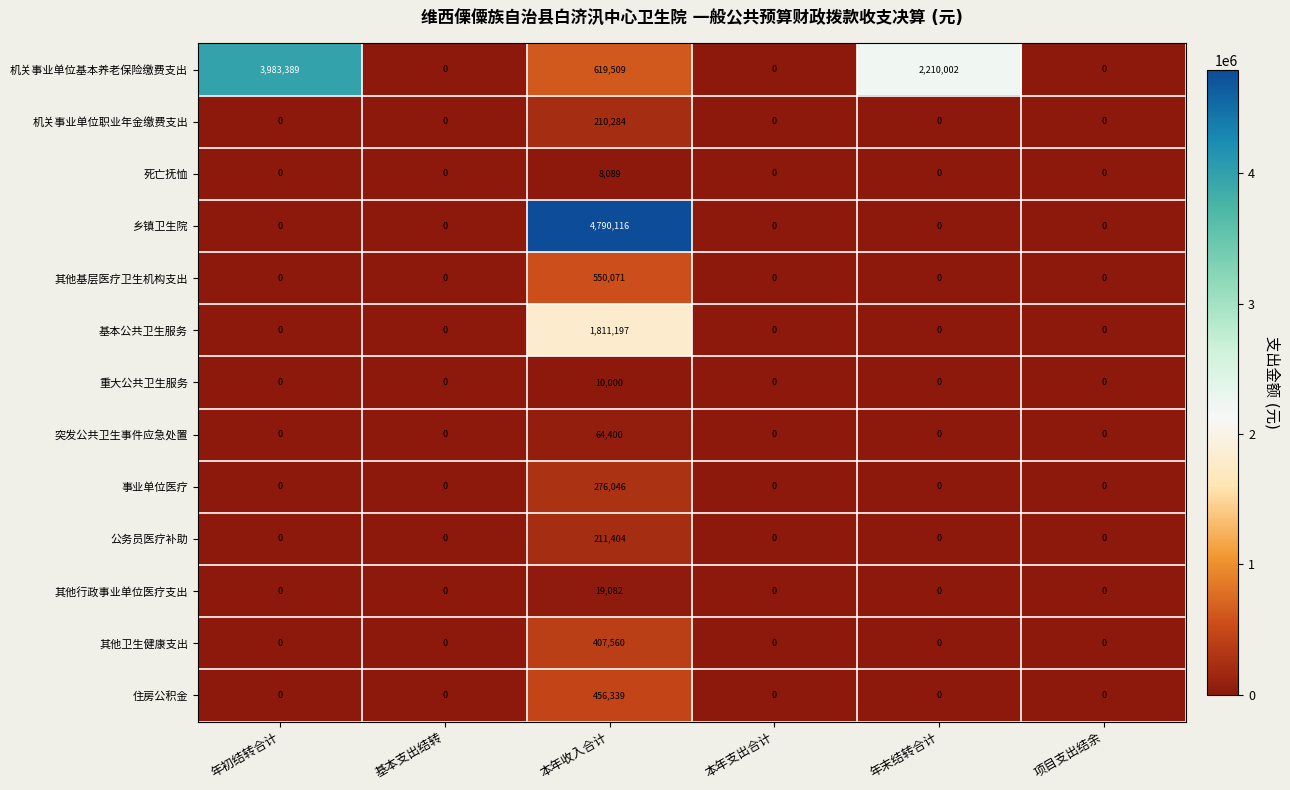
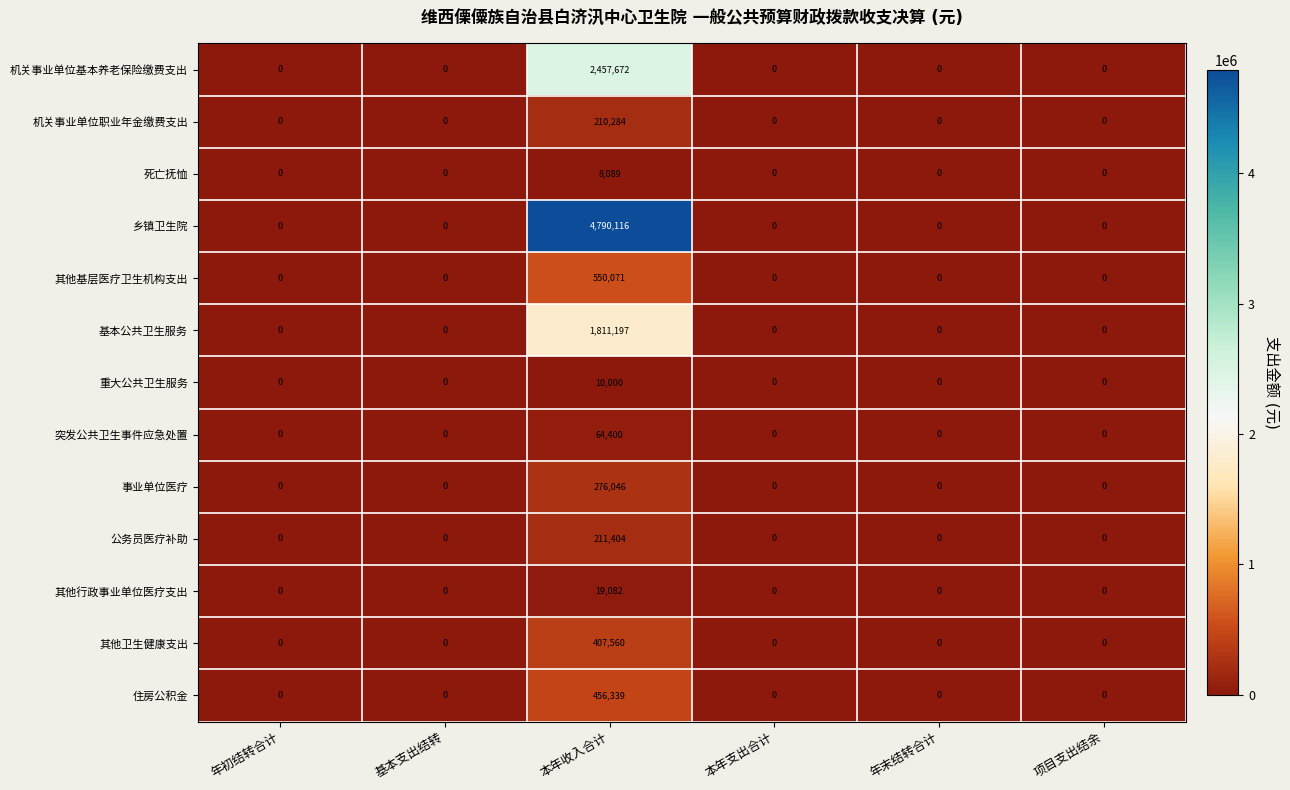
  {
    "机关事业单位基本养老保险缴费支出": {
-     "年初结转合计": "3,983,389",
+     "年初结转合计": "0",
      "基本支出结转": "0",
-     "本年收入合计": "619,509",
+     "本年收入合计": "2,457,672",
      "本年支出合计": "0",
-     "年末结转合计": "2,210,002",
+     "年末结转合计": "0",
      "项目支出结余": "0"
    },
    "机关事业单位职业年金缴费支出": {
      "年初结转合计": "0",
      "基本支出结转": "0",
      "本年收入合计": "210,284",
      "本年支出合计": "0",
      "年末结转合计": "0",
      "项目支出结余": "0"
    },
    "死亡抚恤": {
      "年初结转合计": "0",
      "基本支出结转": "0",
      "本年收入合计": "8,089",
      "本年支出合计": "0",
      "年末结转合计": "0",
      "项目支出结余": "0"
    },
    "乡镇卫生院": {
      "年初结转合计": "0",
      "基本支出结转": "0",
      "本年收入合计": "4,790,116",
      "本年支出合计": "0",
      "年末结转合计": "0",
      "项目支出结余": "0"
    },
    "其他基层医疗卫生机构支出": {
      "年初结转合计": "0",
      "基本支出结转": "0",
      "本年收入合计": "550,071",
      "本年支出合计": "0",
      "年末结转合计": "0",
      "项目支出结余": "0"
    },
    "基本公共卫生服务": {
      "年初结转合计": "0",
      "基本支出结转": "0",
      "本年收入合计": "1,811,197",
      "本年支出合计": "0",
      "年末结转合计": "0",
      "项目支出结余": "0"
    },
    "重大公共卫生服务": {
      "年初结转合计": "0",
      "基本支出结转": "0",
      "本年收入合计": "10,000",
      "本年支出合计": "0",
      "年末结转合计": "0",
      "项目支出结余": "0"
    },
    "突发公共卫生事件应急处置": {
      "年初结转合计": "0",
      "基本支出结转": "0",
      "本年收入合计": "64,400",
      "本年支出合计": "0",
      "年末结转合计": "0",
      "项目支出结余": "0"
    },
    "事业单位医疗": {
      "年初结转合计": "0",
      "基本支出结转": "0",
      "本年收入合计": "276,046",
      "本年支出合计": "0",
      "年末结转合计": "0",
      "项目支出结余": "0"
    },
    "公务员医疗补助": {
      "年初结转合计": "0",
      "基本支出结转": "0",
      "本年收入合计": "211,404",
      "本年支出合计": "0",
      "年末结转合计": "0",
      "项目支出结余": "0"
    },
    "其他行政事业单位医疗支出": {
      "年初结转合计": "0",
      "基本支出结转": "0",
      "本年收入合计": "19,082",
      "本年支出合计": "0",
      "年末结转合计": "0",
      "项目支出结余": "0"
    },
    "其他卫生健康支出": {
      "年初结转合计": "0",
      "基本支出结转": "0",
      "本年收入合计": "407,560",
      "本年支出合计": "0",
      "年末结转合计": "0",
      "项目支出结余": "0"
    },
    "住房公积金": {
      "年初结转合计": "0",
      "基本支出结转": "0",
      "本年收入合计": "456,339",
      "本年支出合计": "0",
      "年末结转合计": "0",
      "项目支出结余": "0"
    }
  }
